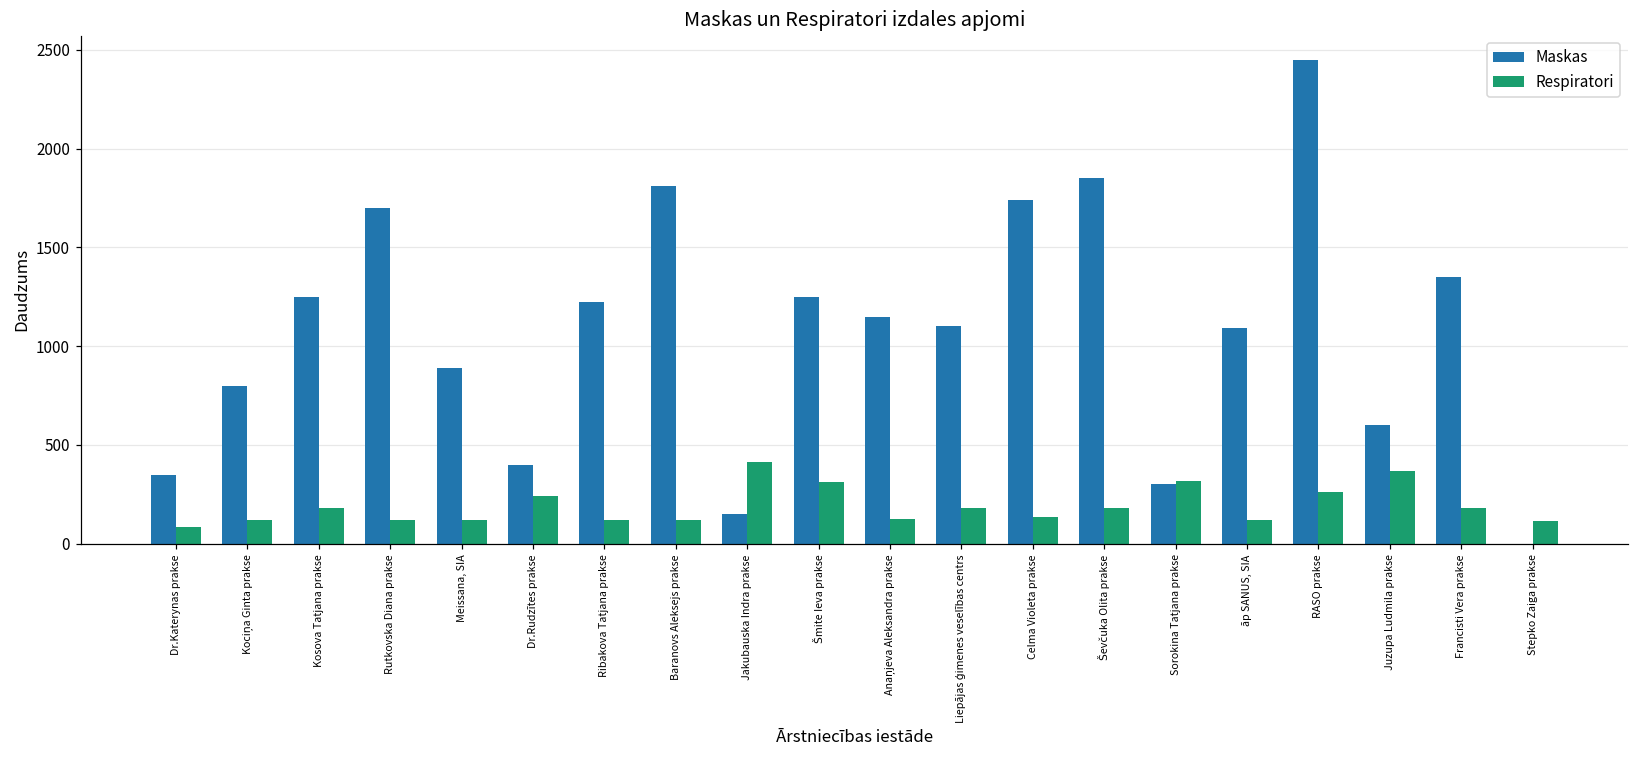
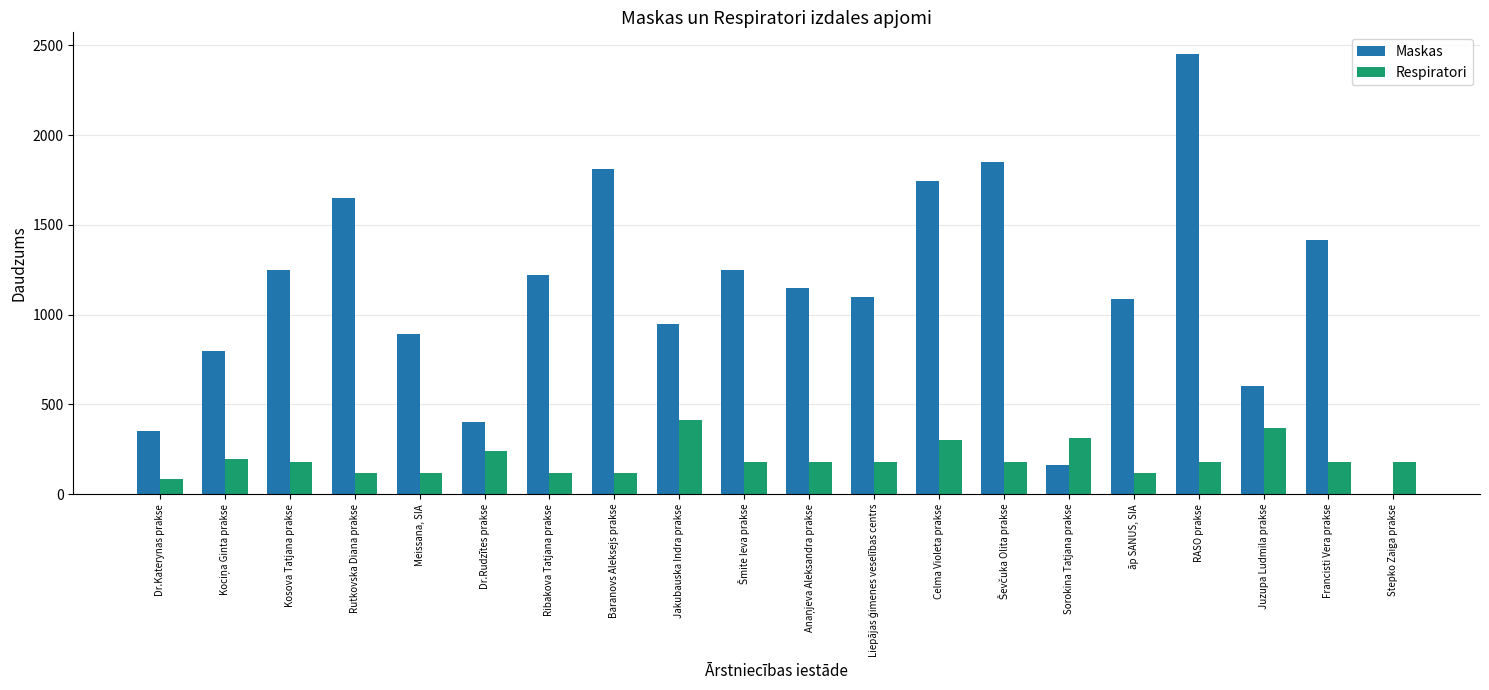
  {
    "Maskas": {
      "Dr.Katerynas prakse": 350,
      "Kociņa Ginta prakse": 800,
      "Kosova Tatjana prakse": 1250,
-     "Rutkovska Diana prakse": 1700,
+     "Rutkovska Diana prakse": 1650,
      "Meissana, SIA": 890,
      "Dr.Rudzītes prakse": 400,
      "Ribakova Tatjana prakse": 1220,
      "Baranovs Aleksejs prakse": 1810,
-     "Jakubauska Indra prakse": 150,
+     "Jakubauska Indra prakse": 950,
      "Šmite Ieva prakse": 1250,
      "Anaņjeva Aleksandra prakse": 1150,
      "Liepājas ģimenes veselības centrs": 1100,
      "Celma Violeta prakse": 1740,
      "Ševčuka Olita prakse": 1850,
-     "Sorokina Tatjana prakse": 300,
+     "Sorokina Tatjana prakse": 160,
      "āp SANUS, SIA": 1090,
      "RASO prakse": 2450,
      "Juzupa Ludmila prakse": 600,
-     "Francisti Vera prakse": 1350,
+     "Francisti Vera prakse": 1420,
      "Stepko Zaiga prakse": 0
    },
    "Respiratori": {
      "Dr.Katerynas prakse": 90,
-     "Kociņa Ginta prakse": 120,
+     "Kociņa Ginta prakse": 200,
      "Kosova Tatjana prakse": 180,
      "Rutkovska Diana prakse": 120,
      "Meissana, SIA": 120,
      "Dr.Rudzītes prakse": 240,
      "Ribakova Tatjana prakse": 120,
      "Baranovs Aleksejs prakse": 120,
      "Jakubauska Indra prakse": 410,
-     "Šmite Ieva prakse": 310,
-     "Anaņjeva Aleksandra prakse": 120,
+     "Šmite Ieva prakse": 180,
+     "Anaņjeva Aleksandra prakse": 180,
      "Liepājas ģimenes veselības centrs": 180,
-     "Celma Violeta prakse": 140,
+     "Celma Violeta prakse": 300,
      "Ševčuka Olita prakse": 180,
      "Sorokina Tatjana prakse": 320,
      "āp SANUS, SIA": 120,
-     "RASO prakse": 260,
+     "RASO prakse": 180,
      "Juzupa Ludmila prakse": 370,
      "Francisti Vera prakse": 180,
-     "Stepko Zaiga prakse": 120
+     "Stepko Zaiga prakse": 180
    }
  }
